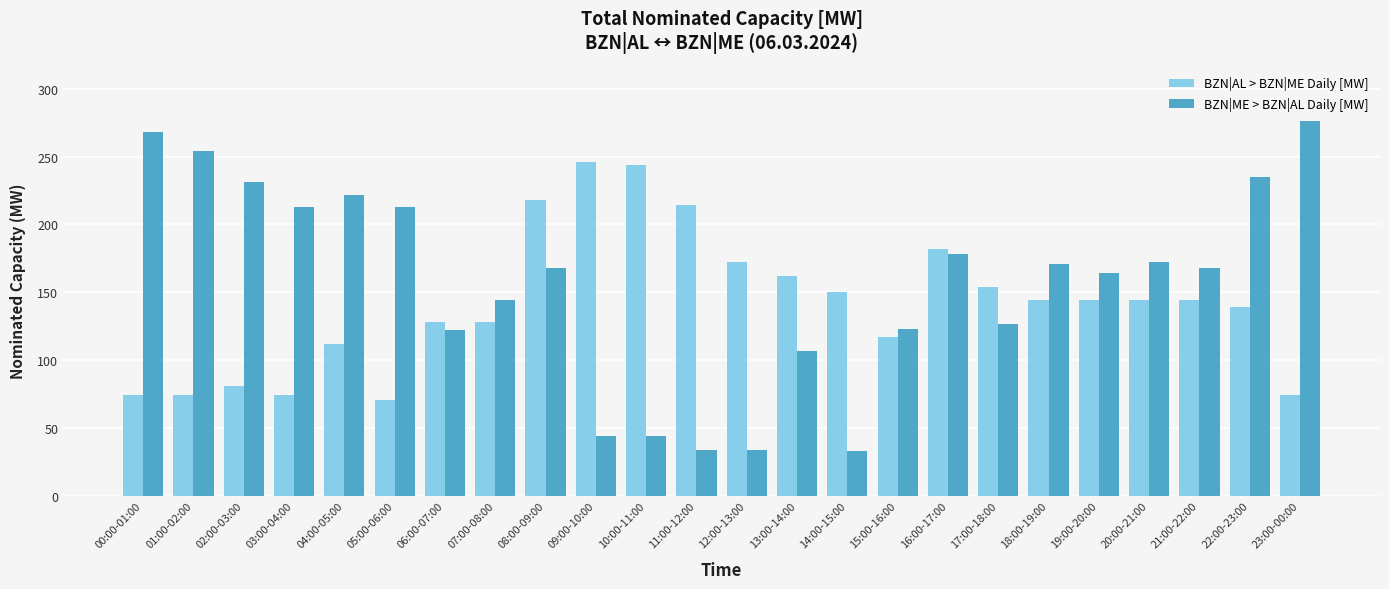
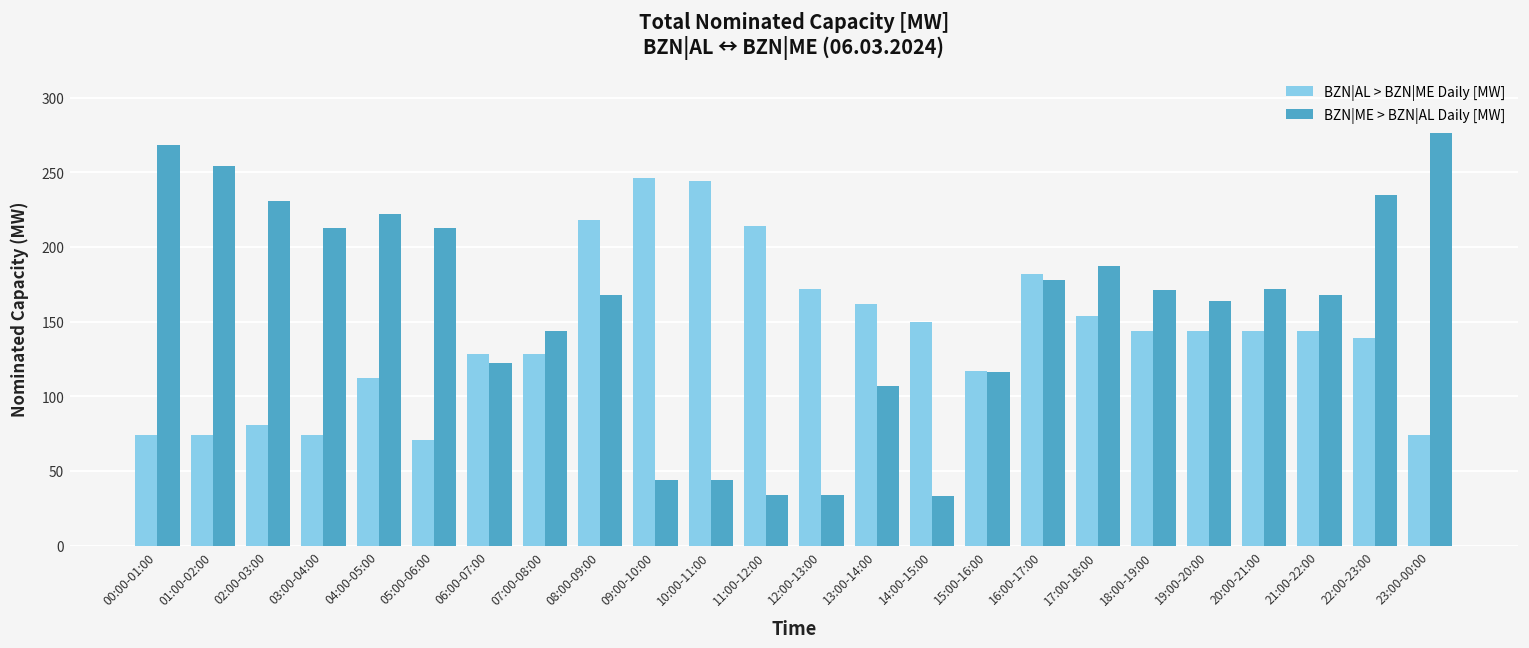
  {
    "BZN|AL > BZN|ME Daily [MW]": {
      "00:00-01:00": 74,
      "01:00-02:00": 74,
      "02:00-03:00": 81,
      "03:00-04:00": 74,
      "04:00-05:00": 112,
      "05:00-06:00": 71,
      "06:00-07:00": 128,
      "07:00-08:00": 128,
      "08:00-09:00": 218,
      "09:00-10:00": 246,
      "10:00-11:00": 244,
      "11:00-12:00": 214,
      "12:00-13:00": 172,
      "13:00-14:00": 162,
      "14:00-15:00": 150,
      "15:00-16:00": 117,
      "16:00-17:00": 182,
      "17:00-18:00": 154,
      "18:00-19:00": 144,
      "19:00-20:00": 144,
      "20:00-21:00": 144,
      "21:00-22:00": 144,
      "22:00-23:00": 139,
      "23:00-00:00": 74
    },
    "BZN|ME > BZN|AL Daily [MW]": {
      "00:00-01:00": 268,
      "01:00-02:00": 254,
      "02:00-03:00": 231,
      "03:00-04:00": 213,
      "04:00-05:00": 222,
      "05:00-06:00": 213,
      "06:00-07:00": 122,
      "07:00-08:00": 144,
      "08:00-09:00": 168,
      "09:00-10:00": 44,
      "10:00-11:00": 44,
      "11:00-12:00": 34,
      "12:00-13:00": 34,
      "13:00-14:00": 107,
      "14:00-15:00": 33,
-     "15:00-16:00": 123,
+     "15:00-16:00": 116,
      "16:00-17:00": 178,
-     "17:00-18:00": 127,
+     "17:00-18:00": 187,
      "18:00-19:00": 171,
      "19:00-20:00": 164,
      "20:00-21:00": 172,
      "21:00-22:00": 168,
      "22:00-23:00": 235,
      "23:00-00:00": 276
    }
  }
